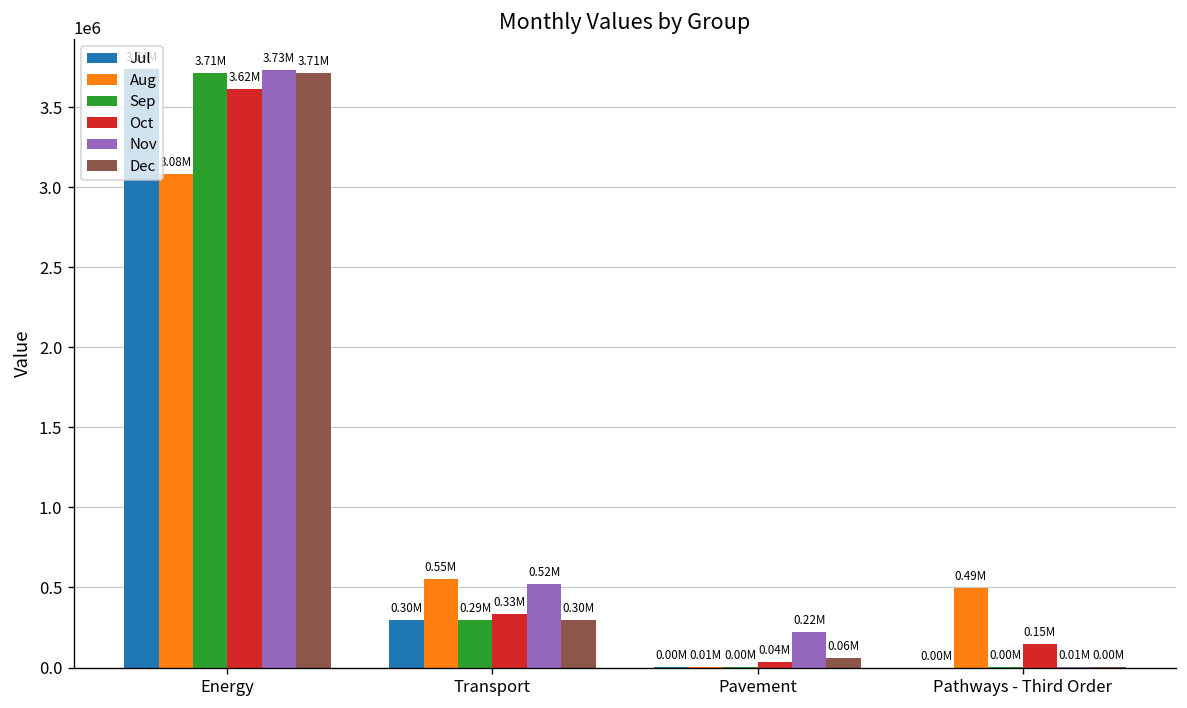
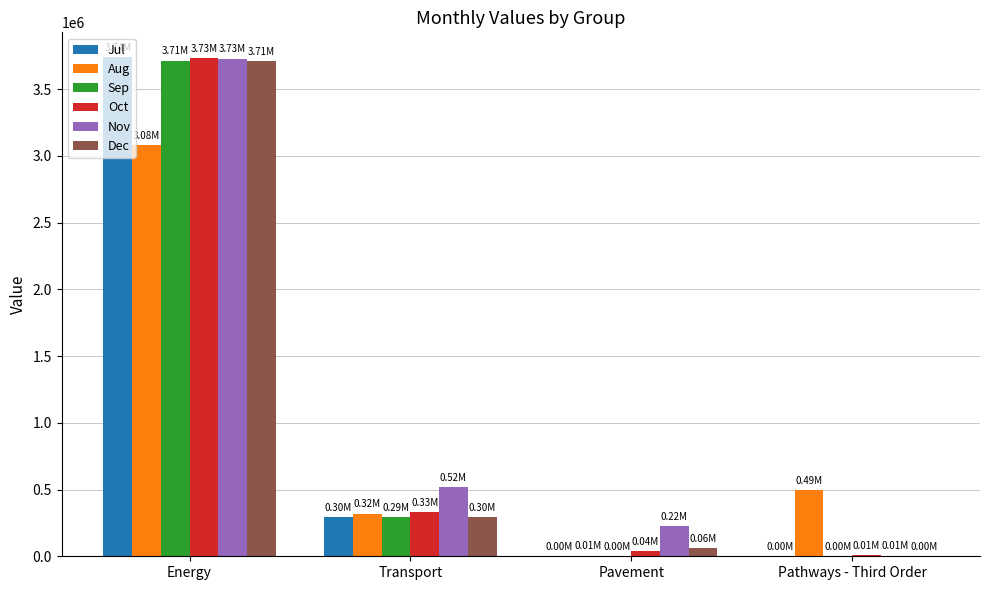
  {
    "Jul": {
      "Transport": "0.30M"
    },
    "Aug": {
-     "Transport": "0.55M",
+     "Transport": "0.32M",
      "Pavement": "0.01M",
      "Pathways - Third Order": "0.49M"
    },
    "Sep": {
      "Energy": "3.71M",
      "Transport": "0.29M"
    },
    "Oct": {
-     "Energy": "3.62M",
+     "Energy": "3.73M",
      "Transport": "0.33M",
      "Pavement": "0.04M",
-     "Pathways - Third Order": "0.15M"
+     "Pathways - Third Order": "0.01M"
    },
    "Nov": {
      "Energy": "3.73M",
      "Transport": "0.52M",
      "Pavement": "0.22M",
      "Pathways - Third Order": "0.01M"
    },
    "Dec": {
      "Energy": "3.71M",
      "Transport": "0.30M",
      "Pavement": "0.06M"
    }
  }
